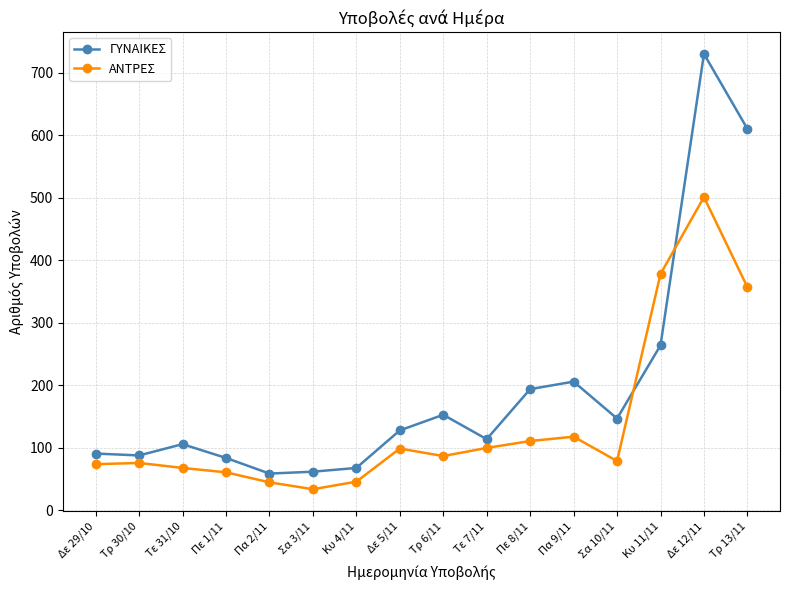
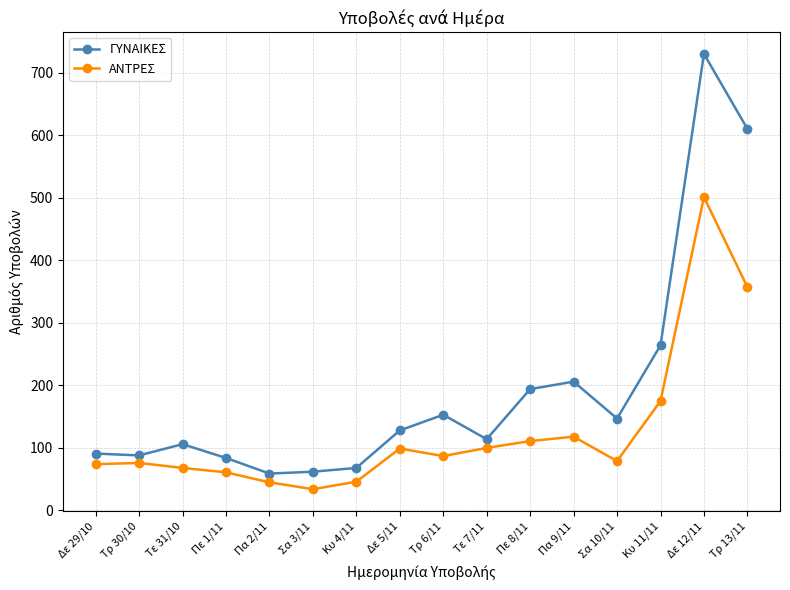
  {
    "ΓΥΝΑΙΚΕΣ": {
      "Δε 29/10": 90,
      "Τρ 30/10": 90,
      "Τε 31/10": 110,
      "Πε 1/11": 80,
      "Πα 2/11": 60,
      "Σα 3/11": 60,
      "Κυ 4/11": 70,
      "Δε 5/11": 130,
      "Τρ 6/11": 150,
      "Τε 7/11": 110,
      "Πε 8/11": 190,
      "Πα 9/11": 210,
      "Σα 10/11": 150,
      "Κυ 11/11": 260,
      "Δε 12/11": 730,
      "Τρ 13/11": 610
    },
    "ΑΝΤΡΕΣ": {
      "Δε 29/10": 70,
      "Τρ 30/10": 80,
      "Τε 31/10": 70,
      "Πε 1/11": 60,
      "Πα 2/11": 50,
      "Σα 3/11": 30,
      "Κυ 4/11": 50,
      "Δε 5/11": 100,
      "Τρ 6/11": 90,
      "Τε 7/11": 100,
      "Πε 8/11": 110,
      "Πα 9/11": 120,
      "Σα 10/11": 80,
-     "Κυ 11/11": 380,
+     "Κυ 11/11": 180,
      "Δε 12/11": 500,
      "Τρ 13/11": 360
    }
  }
